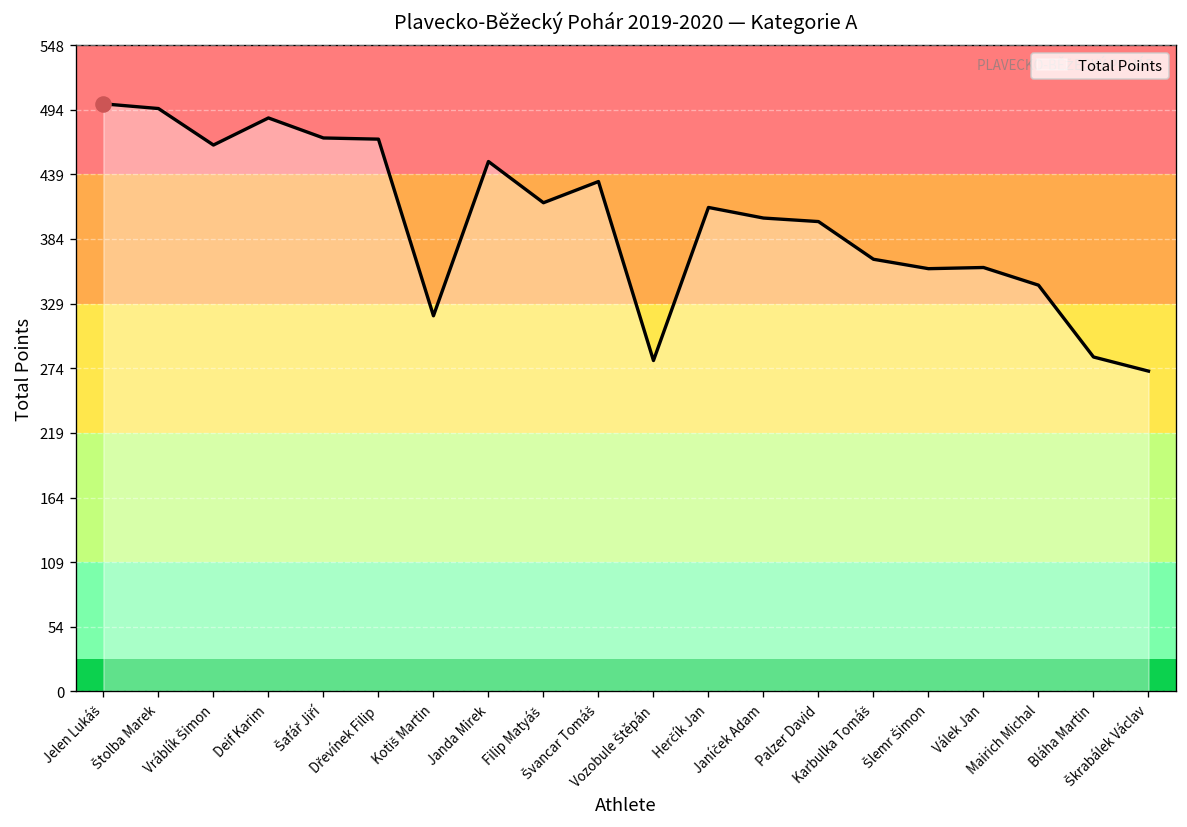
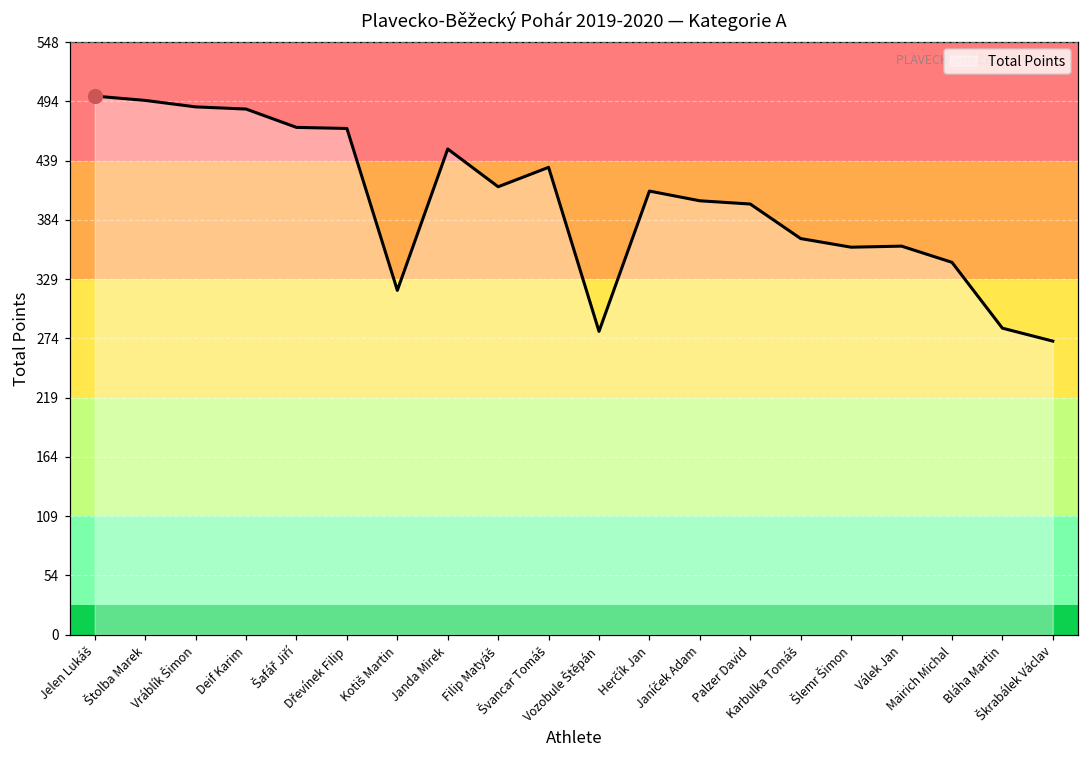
  {
    "Total Points": {
      "Štolba Marek": 500,
-     "Vráblík Šimon": 460,
+     "Vráblík Šimon": 490,
      "Deif Karim": 490,
      "Šafář Jiří": 470,
      "Dřevínek Filip": 470,
      "Kotiš Martin": 320,
      "Janda Mirek": 450,
      "Filip Matyáš": 420,
      "Švancar Tomáš": 430,
      "Vozobule Štěpán": 280,
      "Herčík Jan": 410,
      "Janíček Adam": 400,
      "Palzer David": 400,
      "Karbulka Tomáš": 370,
      "Šlemr Šimon": 360,
      "Válek Jan": 360,
      "Mairich Michal": 350,
      "Bláha Martin": 280,
      "Škrabálek Václav": 270
    }
  }
